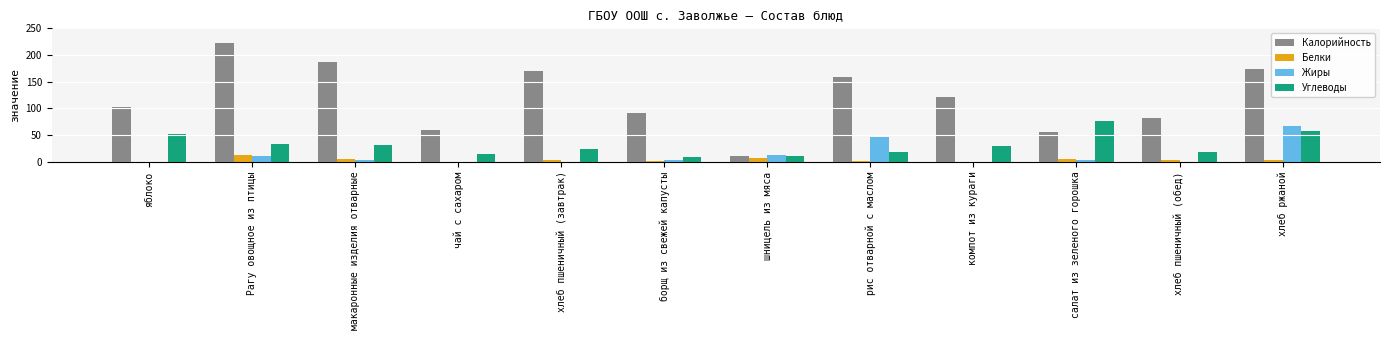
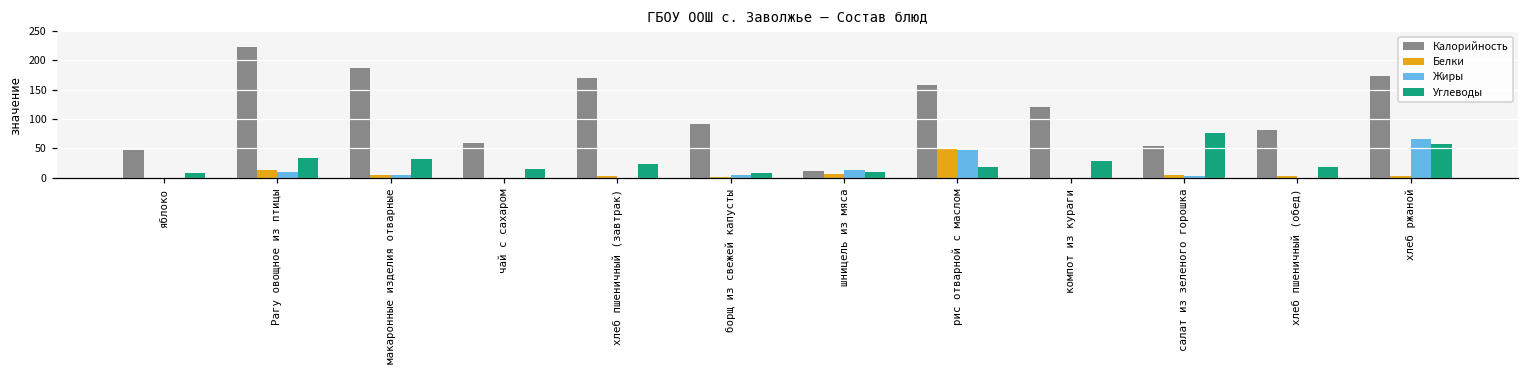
  {
    "Калорийность": {
-     "яблоко": 100,
+     "яблоко": 50,
      "Рагу овощное из птицы": 220,
      "макаронные изделия отварные": 190,
      "чай с сахаром": 60,
      "хлеб пшеничный (завтрак)": 170,
      "борщ из свежей капусты": 90,
      "шницель из мяса": 10,
      "рис отварной с маслом": 160,
      "компот из кураги": 120,
      "салат из зеленого горошка": 60,
      "хлеб пшеничный (обед)": 80,
      "хлеб ржаной": 170
    },
    "Белки": {
      "яблоко": 0,
      "Рагу овощное из птицы": 10,
      "макаронные изделия отварные": 10,
      "чай с сахаром": 0,
      "шницель из мяса": 10,
-     "рис отварной с маслом": 0,
+     "рис отварной с маслом": 50,
      "компот из кураги": 0,
      "салат из зеленого горошка": 10
    },
    "Жиры": {
      "яблоко": 0,
      "Рагу овощное из птицы": 10,
      "чай с сахаром": 0,
      "хлеб пшеничный (завтрак)": 0,
      "шницель из мяса": 10,
      "рис отварной с маслом": 50,
      "компот из кураги": 0,
      "хлеб пшеничный (обед)": 0,
      "хлеб ржаной": 70
    },
    "Углеводы": {
-     "яблоко": 50,
+     "яблоко": 10,
      "Рагу овощное из птицы": 30,
      "макаронные изделия отварные": 30,
      "чай с сахаром": 20,
      "хлеб пшеничный (завтрак)": 20,
      "борщ из свежей капусты": 10,
      "шницель из мяса": 10,
      "рис отварной с маслом": 20,
      "компот из кураги": 30,
      "салат из зеленого горошка": 80,
      "хлеб пшеничный (обед)": 20,
      "хлеб ржаной": 60
    }
  }
